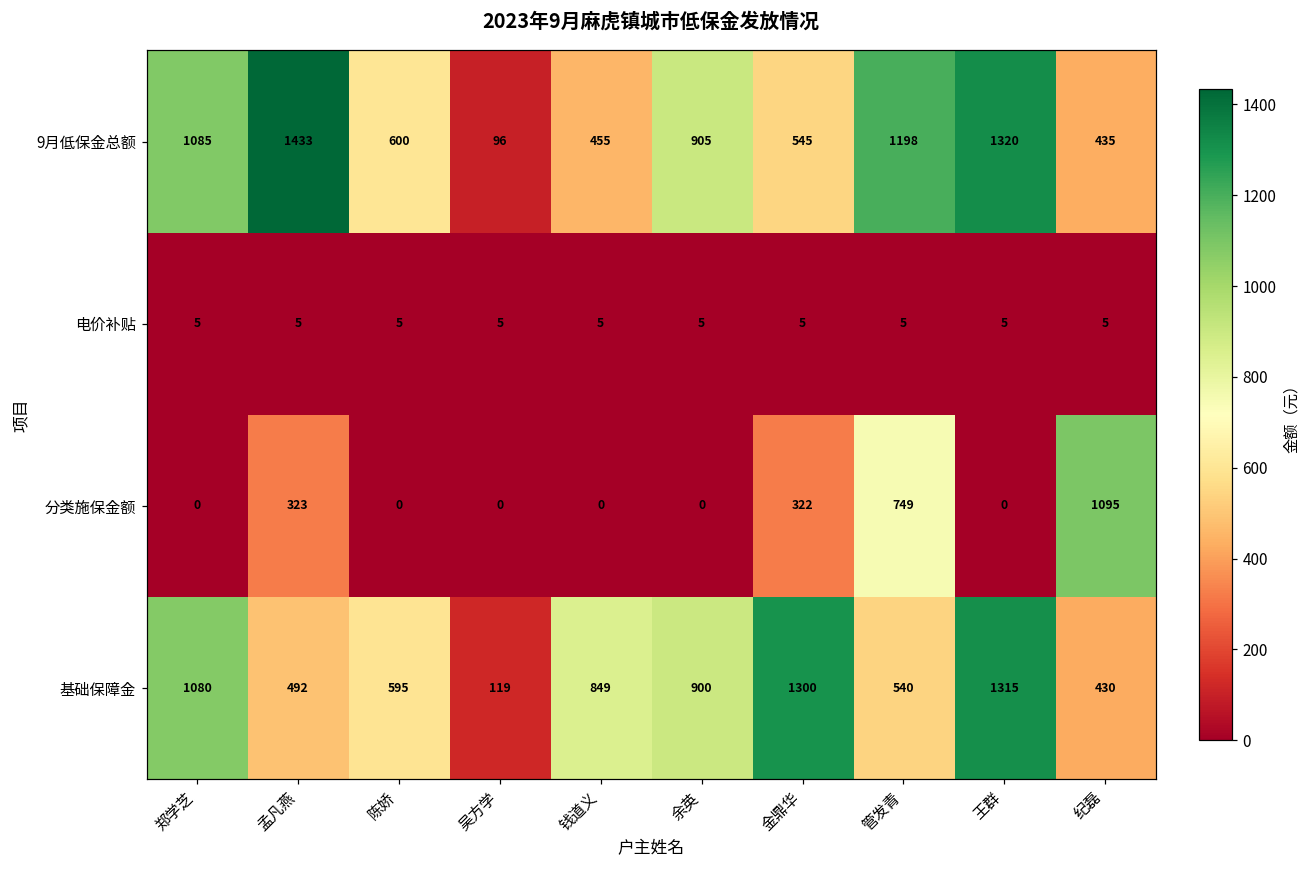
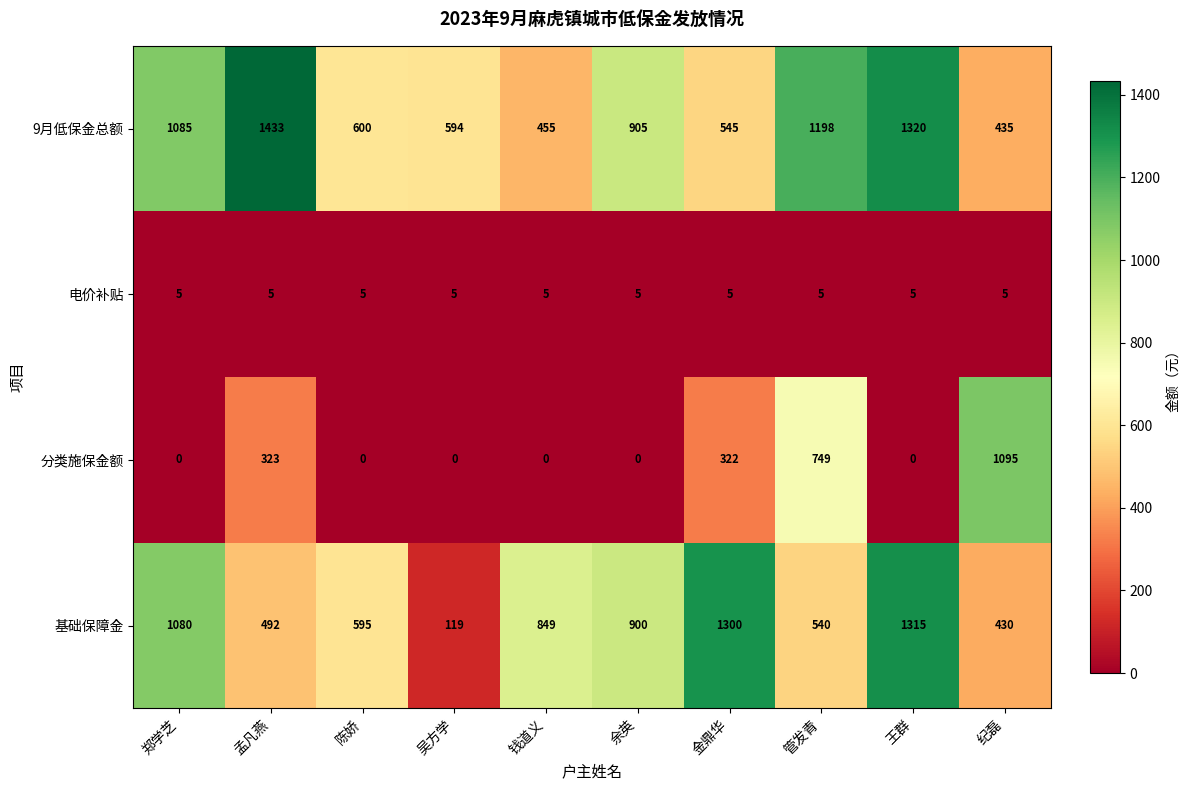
  {
    "9月低保金总额": {
      "郑学芝": 1085,
      "孟凡燕": 1433,
      "陈娇": 600,
-     "吴方学": 96,
+     "吴方学": 594,
      "钱道义": 455,
      "余英": 905,
      "金鼎华": 545,
      "管发青": 1198,
      "王群": 1320,
      "纪磊": 435
    },
    "电价补贴": {
      "郑学芝": 5,
      "孟凡燕": 5,
      "陈娇": 5,
      "吴方学": 5,
      "钱道义": 5,
      "余英": 5,
      "金鼎华": 5,
      "管发青": 5,
      "王群": 5,
      "纪磊": 5
    },
    "分类施保金额": {
      "郑学芝": 0,
      "孟凡燕": 323,
      "陈娇": 0,
      "吴方学": 0,
      "钱道义": 0,
      "余英": 0,
      "金鼎华": 322,
      "管发青": 749,
      "王群": 0,
      "纪磊": 1095
    },
    "基础保障金": {
      "郑学芝": 1080,
      "孟凡燕": 492,
      "陈娇": 595,
      "吴方学": 119,
      "钱道义": 849,
      "余英": 900,
      "金鼎华": 1300,
      "管发青": 540,
      "王群": 1315,
      "纪磊": 430
    }
  }
